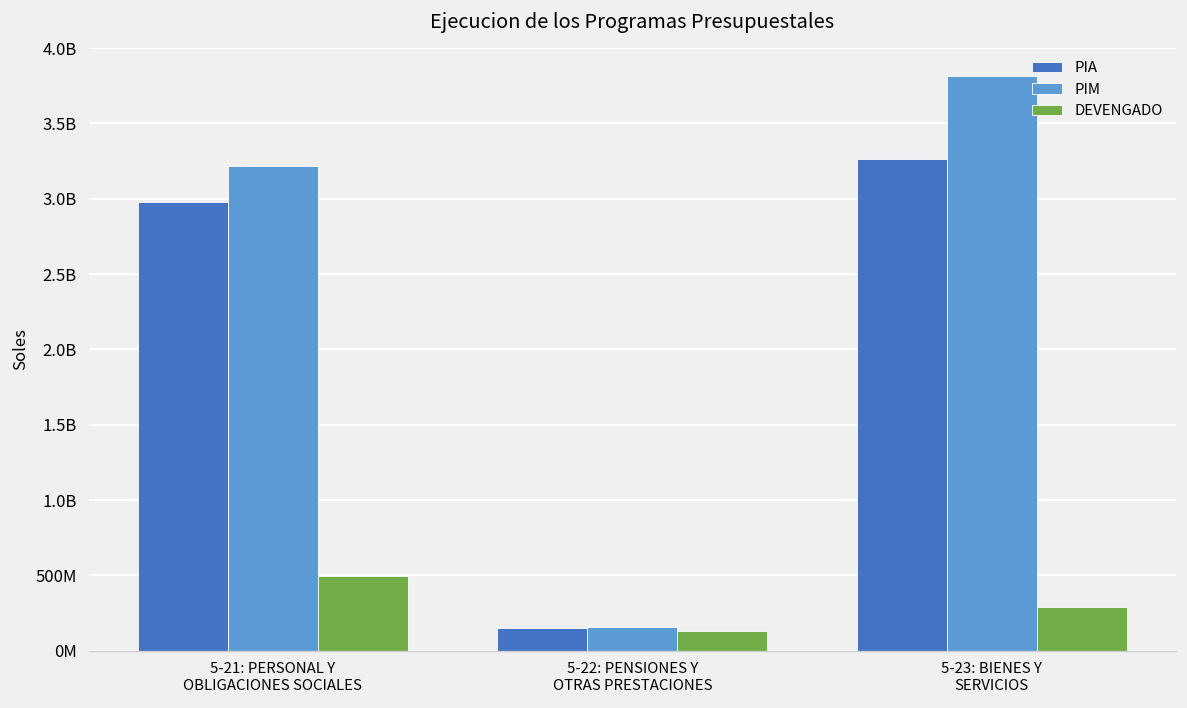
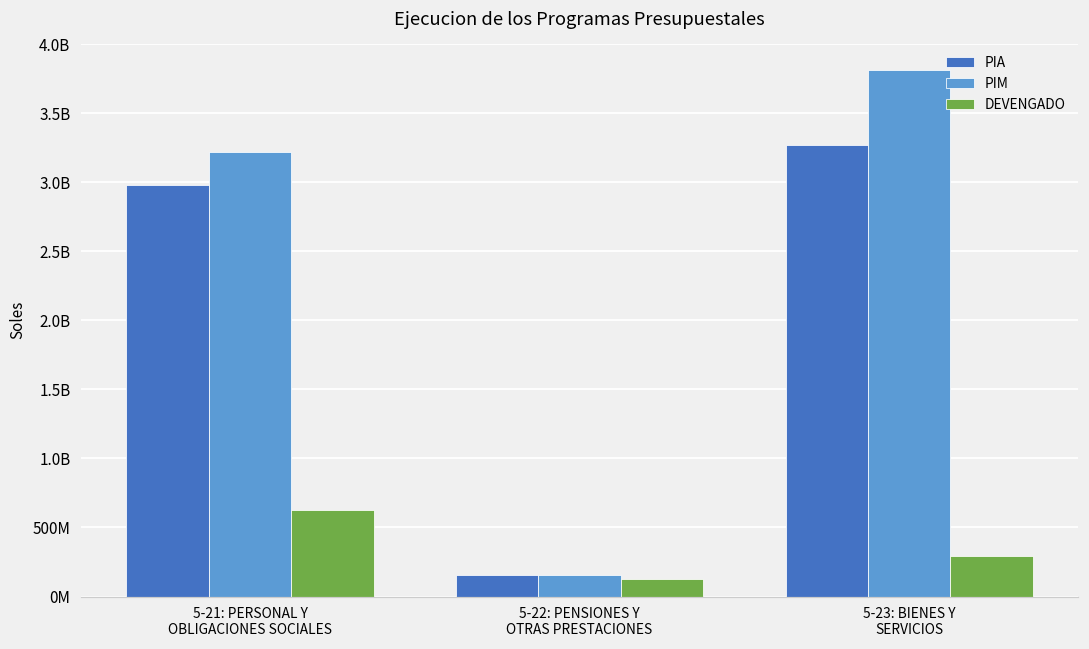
  {
    "DEVENGADO": {
-     "5-21: PERSONAL Y OBLIGACIONES SOCIALES": 500000000,
+     "5-21: PERSONAL Y OBLIGACIONES SOCIALES": 630000000,
      "5-22: PENSIONES Y OTRAS PRESTACIONES": 130000000,
      "5-23: BIENES Y SERVICIOS": 290000000
    }
  }
